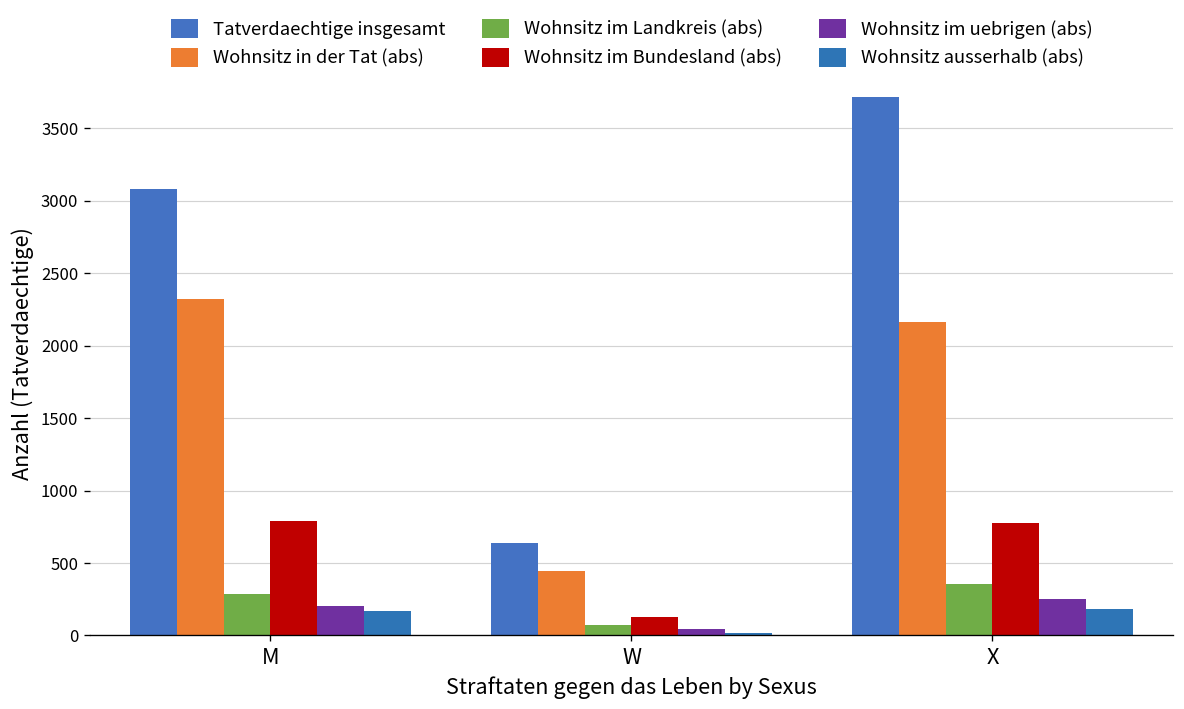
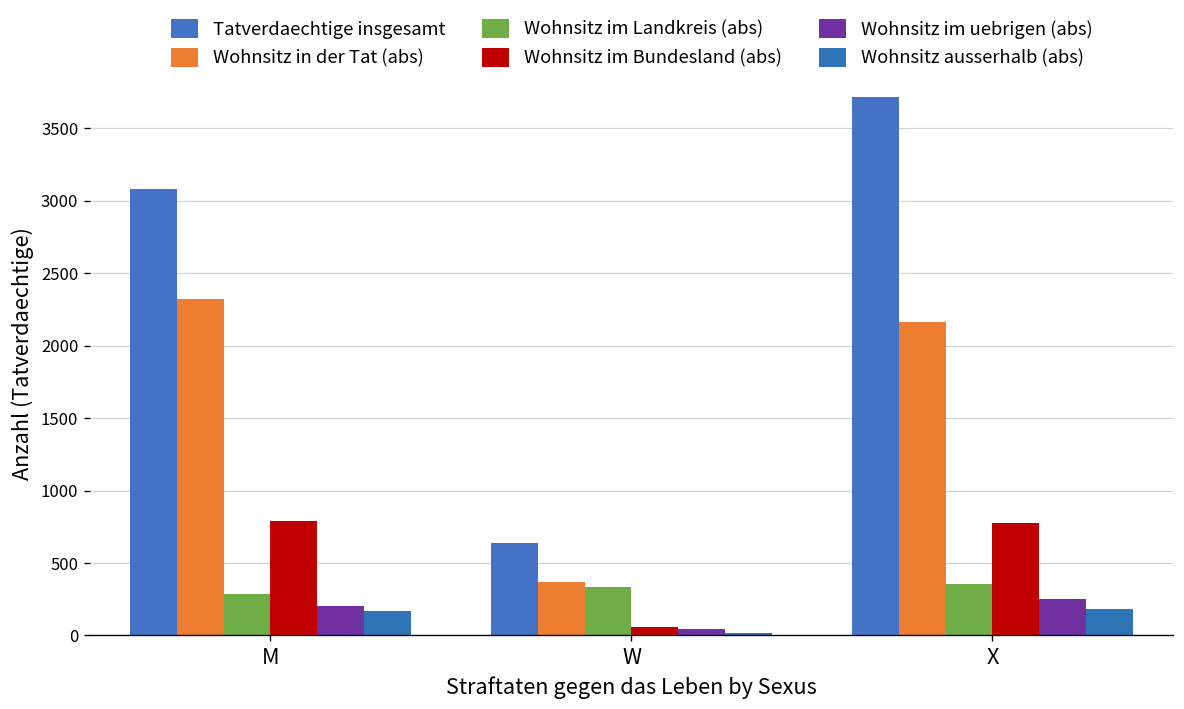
  {
    "Wohnsitz in der Tat (abs)": {
      "M": 2320,
-     "W": 450,
+     "W": 370,
      "X": 2170
    },
    "Wohnsitz im Landkreis (abs)": {
      "M": 290,
-     "W": 70,
+     "W": 340,
      "X": 360
    },
    "Wohnsitz im Bundesland (abs)": {
      "M": 790,
-     "W": 130,
+     "W": 60,
      "X": 780
    },
    "Wohnsitz im uebrigen (abs)": {
      "M": 210,
      "W": 50,
      "X": 250
    }
  }
